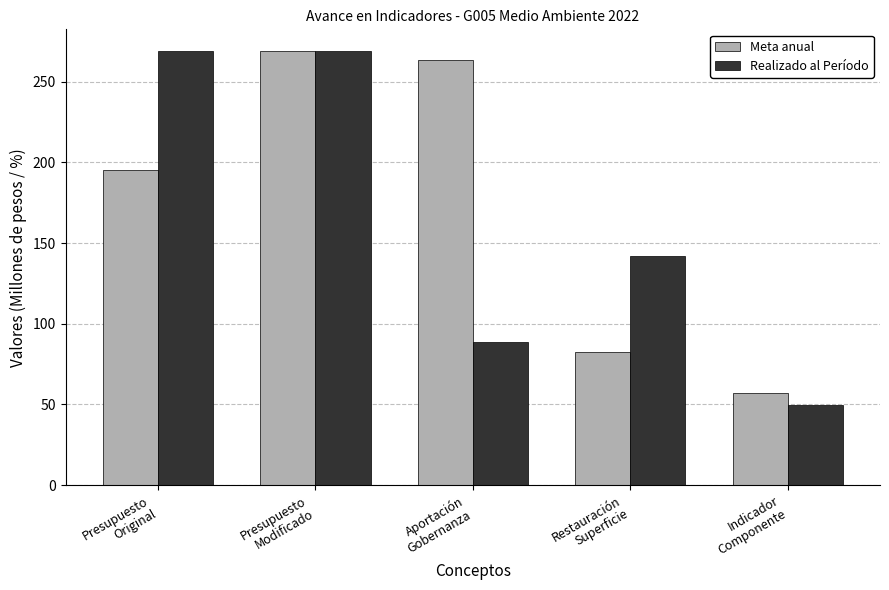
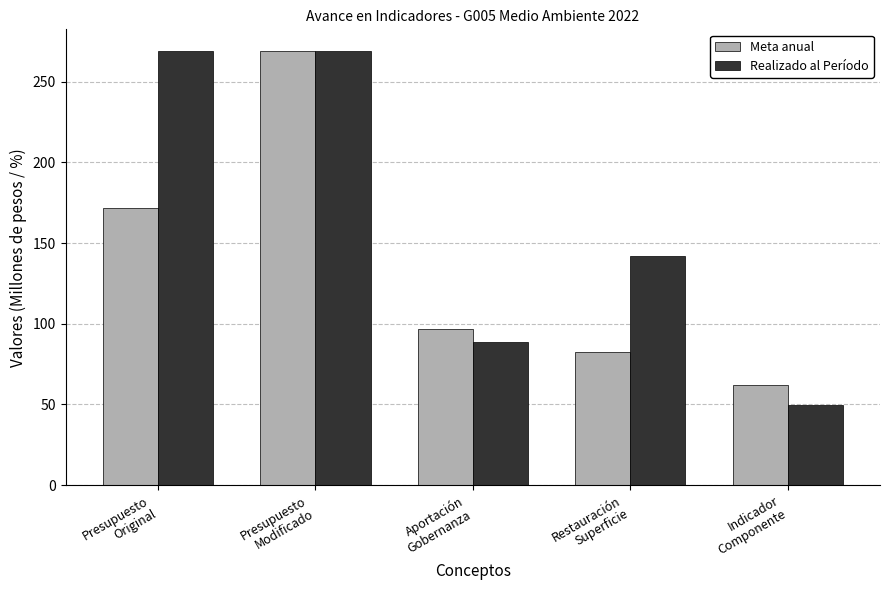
  {
    "Meta anual": {
-     "Presupuesto Original": 195,
+     "Presupuesto Original": 172,
      "Presupuesto Modificado": 269,
-     "Aportación Gobernanza": 263,
+     "Aportación Gobernanza": 97,
      "Restauración Superficie": 83,
-     "Indicador Componente": 57
+     "Indicador Componente": 62
    },
    "Realizado al Período": {
      "Presupuesto Original": 269,
      "Presupuesto Modificado": 269,
      "Aportación Gobernanza": 89,
      "Restauración Superficie": 142,
      "Indicador Componente": 50
    }
  }
